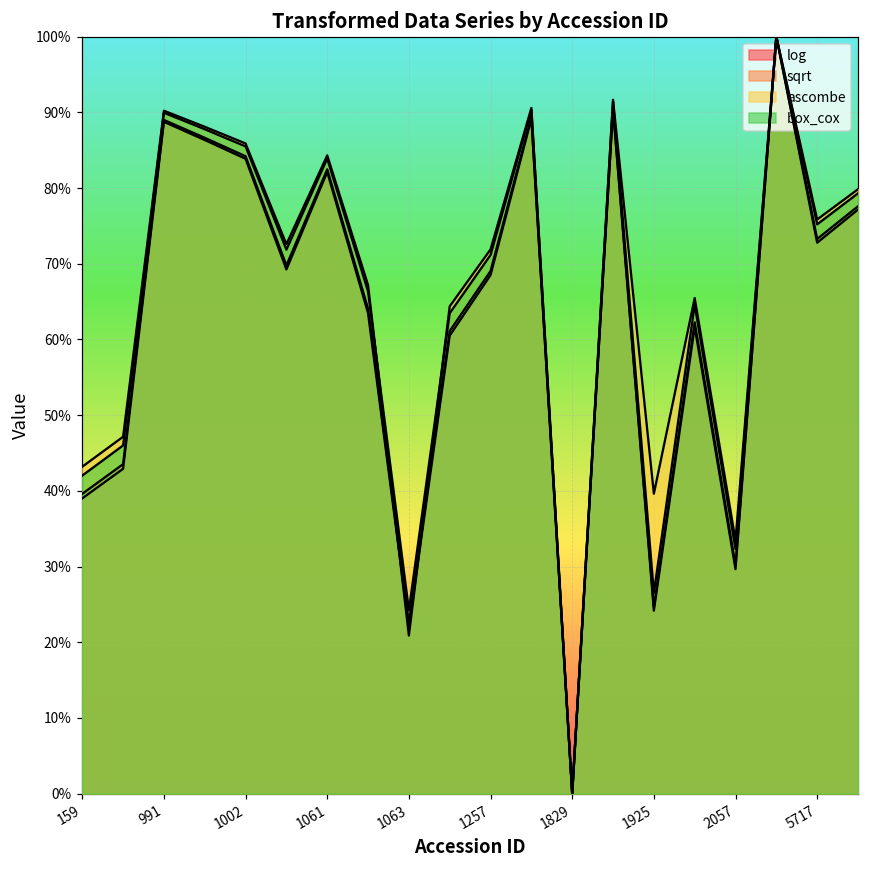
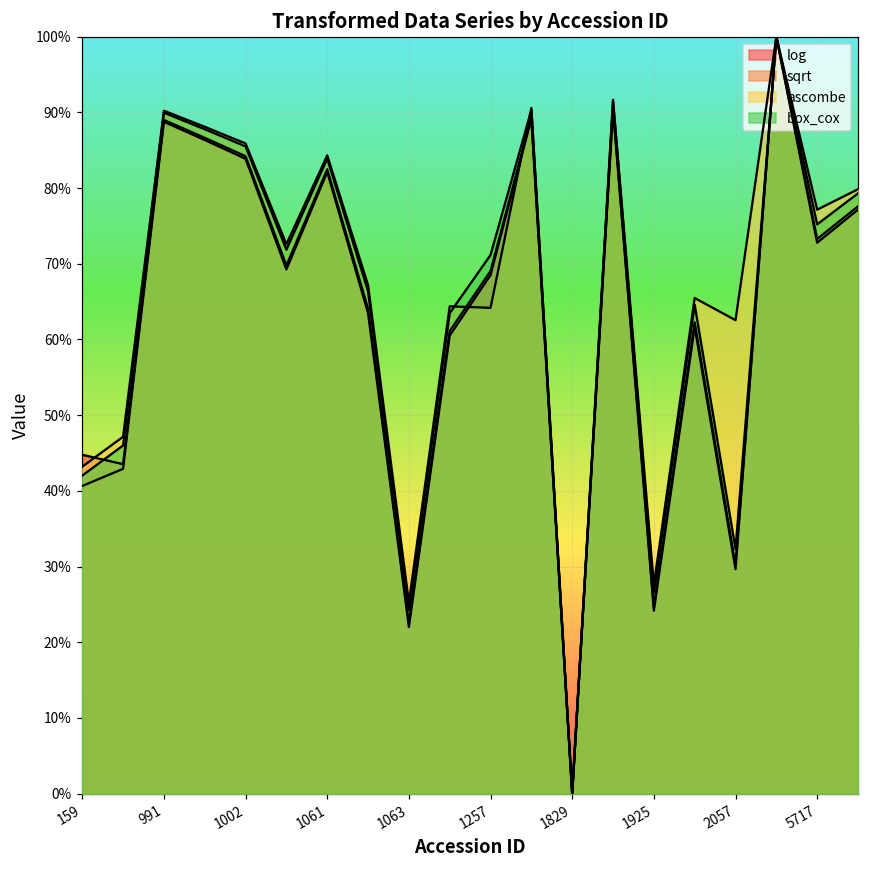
  {
    "log": {
-     "159": "40%",
+     "159": "45%",
      "1063": "22%",
      "1257": "69%",
      "1925": "25%",
      "2057": "30%",
      "5717": "73%"
    },
    "sqrt": {
-     "159": "39%",
+     "159": "41%",
      "1063": "22%",
      "1257": "69%",
      "1925": "24%",
      "2057": "30%",
      "5717": "73%"
    },
    "ascombe": {
      "159": "43%",
      "1002": "86%",
      "1061": "84%",
-     "1063": "21%",
-     "1257": "72%",
-     "1925": "40%",
-     "2057": "33%",
-     "5717": "76%"
+     "1063": "25%",
+     "1257": "64%",
+     "1925": "28%",
+     "2057": "63%",
+     "5717": "77%"
    },
    "box_cox": {
      "159": "42%",
      "1002": "86%",
      "1061": "84%",
      "1063": "24%",
      "1257": "71%",
      "1925": "27%",
      "2057": "32%",
      "5717": "75%"
    }
  }
